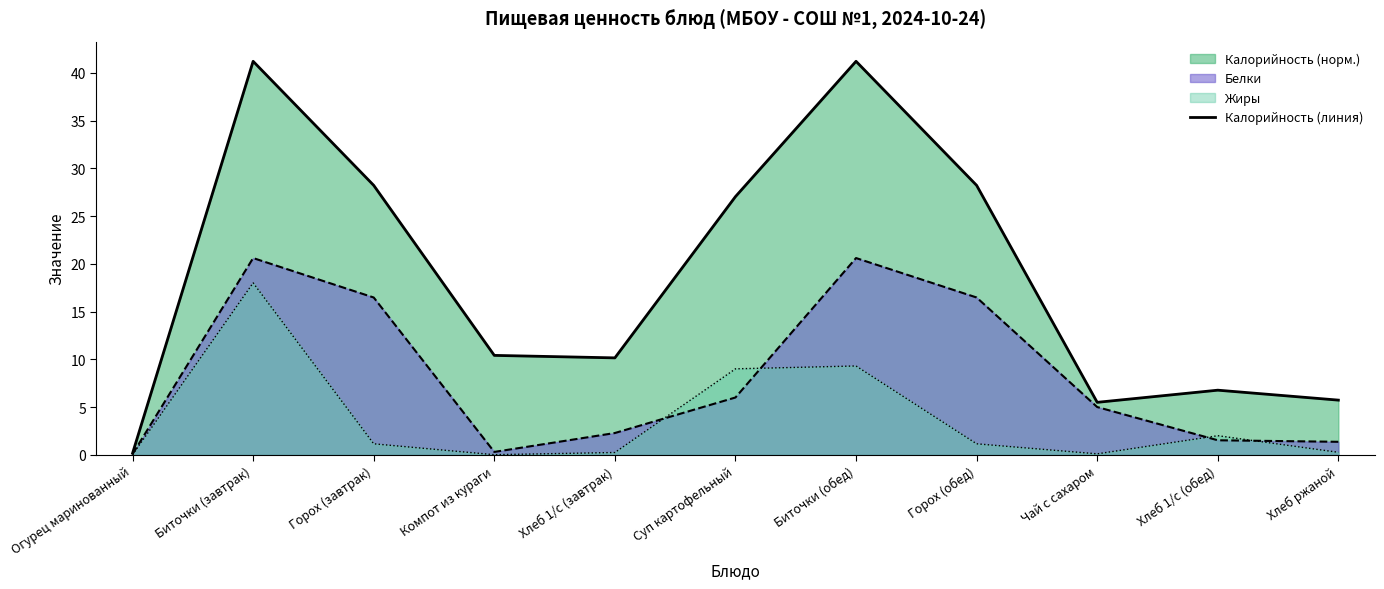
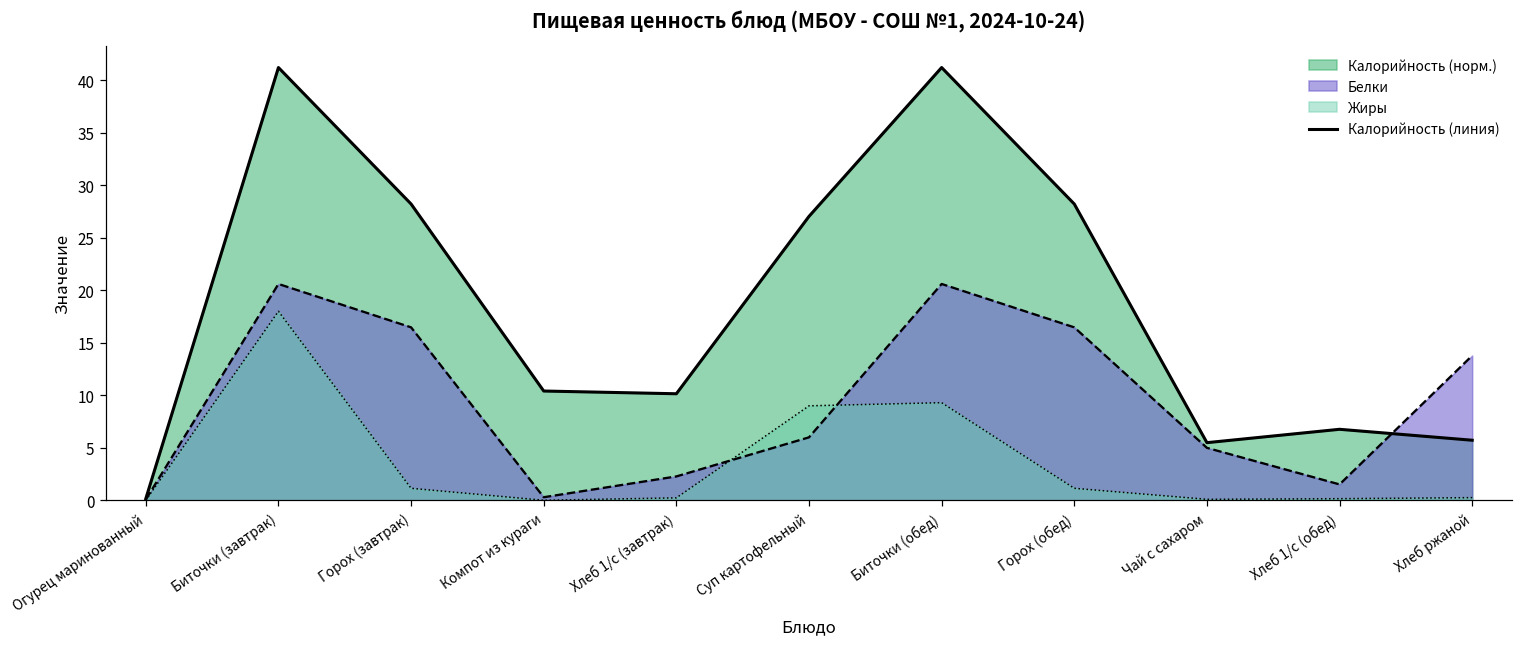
  {
    "Калорийность (норм.)": {
      "Биточки (завтрак)": 41,
      "Горох (завтрак)": 28,
      "Компот из кураги": 10,
      "Хлеб 1/с (завтрак)": 10,
      "Суп картофельный": 27,
      "Биточки (обед)": 41,
      "Горох (обед)": 28,
      "Чай с сахаром": 5,
      "Хлеб 1/с (обед)": 7,
      "Хлеб ржаной": 6
    },
    "Белки": {
      "Биточки (завтрак)": 21,
      "Горох (завтрак)": 16,
      "Компот из кураги": 0,
      "Хлеб 1/с (завтрак)": 2,
      "Суп картофельный": 6,
      "Биточки (обед)": 21,
      "Горох (обед)": 16,
      "Чай с сахаром": 5,
      "Хлеб 1/с (обед)": 2,
-     "Хлеб ржаной": 1
+     "Хлеб ржаной": 14
    },
    "Жиры": {
      "Биточки (завтрак)": 18,
      "Горох (завтрак)": 1,
      "Компот из кураги": 0,
      "Хлеб 1/с (завтрак)": 0,
      "Суп картофельный": 9,
      "Биточки (обед)": 9,
      "Горох (обед)": 1,
      "Чай с сахаром": 0,
-     "Хлеб 1/с (обед)": 2,
+     "Хлеб 1/с (обед)": 0,
      "Хлеб ржаной": 0
    }
  }
